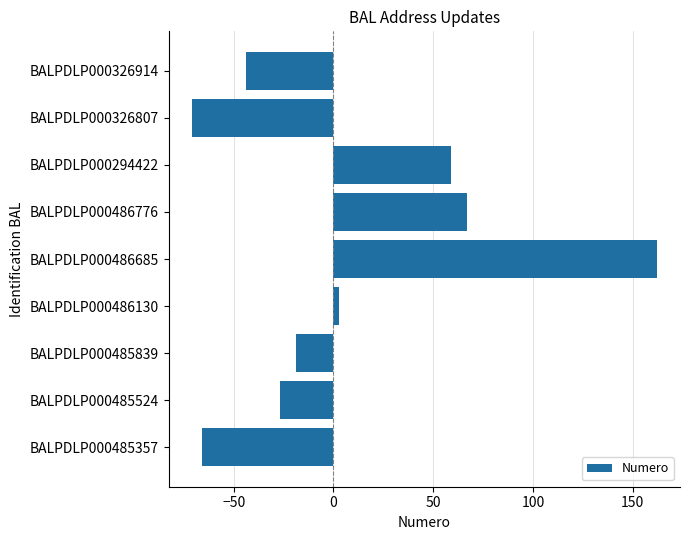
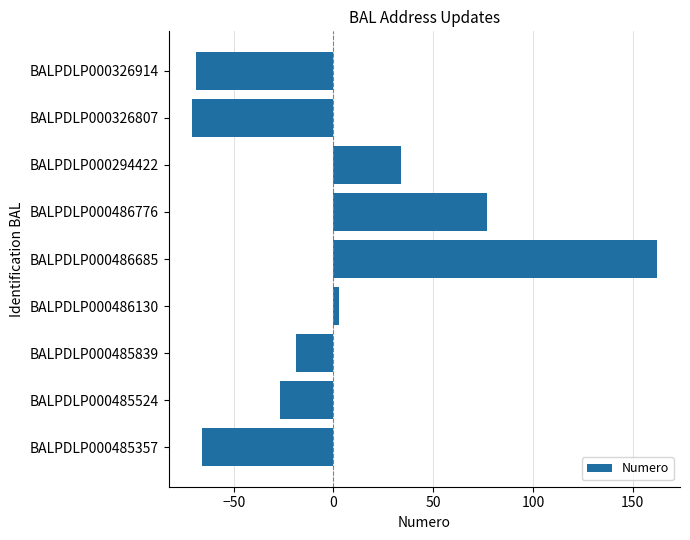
  {
-   "BALPDLP000326914": -44,
+   "BALPDLP000326914": -69,
    "BALPDLP000326807": -71,
-   "BALPDLP000294422": 59,
-   "BALPDLP000486776": 67,
+   "BALPDLP000294422": 34,
+   "BALPDLP000486776": 77,
    "BALPDLP000486685": 162,
    "BALPDLP000486130": 3,
    "BALPDLP000485839": -19,
    "BALPDLP000485524": -27,
    "BALPDLP000485357": -66
  }
